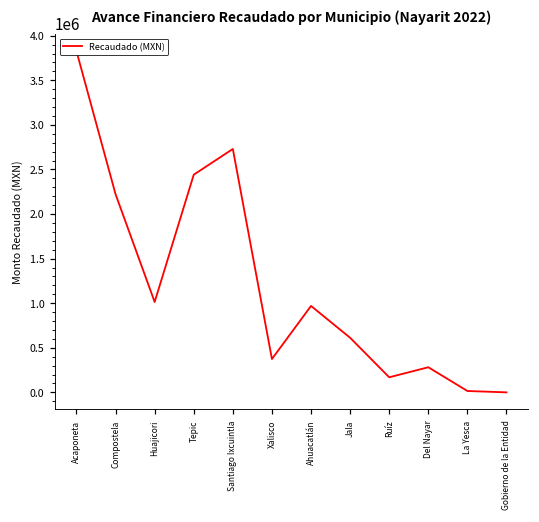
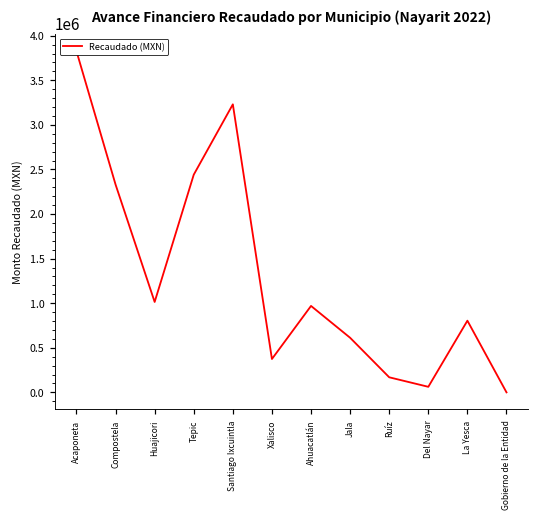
  {
-   "Compostela": 2200000,
+   "Compostela": 2300000,
    "Huajicori": 1000000,
    "Tepic": 2400000,
-   "Santiago Ixcuintla": 2700000,
+   "Santiago Ixcuintla": 3200000,
    "Xalisco": 400000,
    "Ahuacatlán": 1000000,
    "Jala": 600000,
    "Ruíz": 200000,
-   "Del Nayar": 300000,
-   "La Yesca": 0,
+   "Del Nayar": 100000,
+   "La Yesca": 800000,
    "Gobierno de la Entidad": 0
  }
